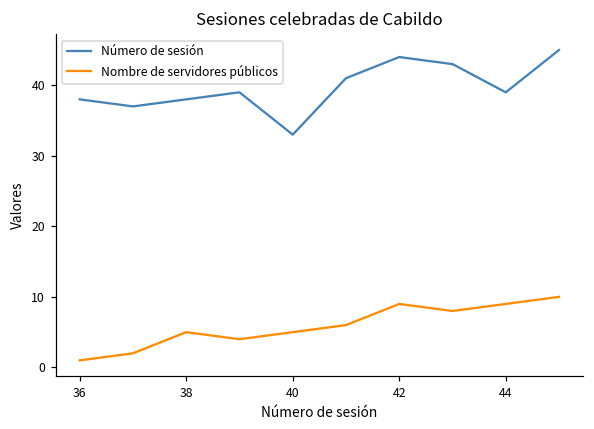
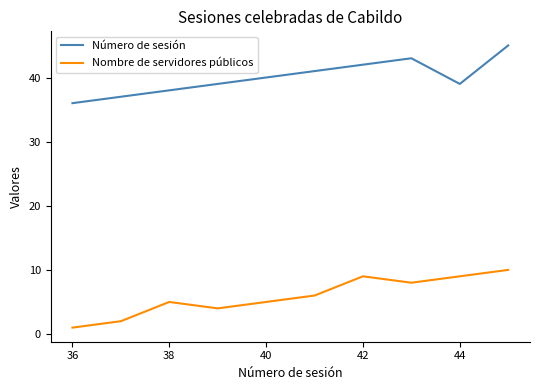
  {
    "Número de sesión": {
-     "36": 38,
+     "36": 36,
      "38": 38,
-     "40": 33,
-     "42": 44,
+     "40": 40,
+     "42": 42,
      "44": 39
    },
    "Nombre de servidores públicos": {
      "36": 1,
      "38": 5,
      "40": 5,
      "42": 9,
      "44": 9
    }
  }
